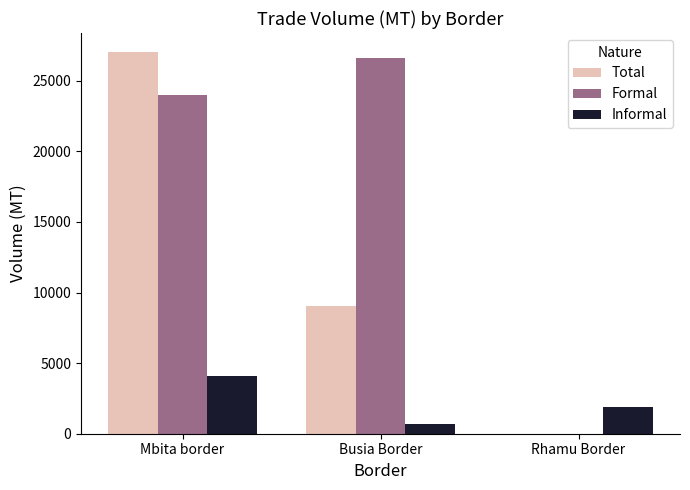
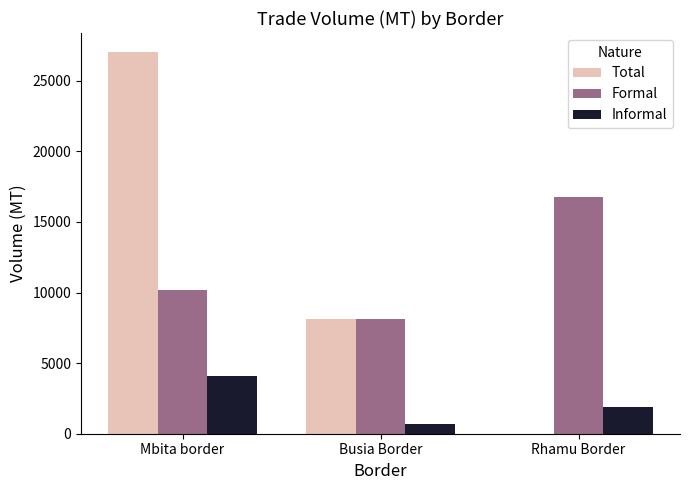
  {
    "Total": {
      "Mbita border": 27000,
-     "Busia Border": 9100
+     "Busia Border": 8100
    },
    "Formal": {
-     "Mbita border": 24000,
-     "Busia Border": 26600,
-     "Rhamu Border": 0
+     "Mbita border": 10100,
+     "Busia Border": 8100,
+     "Rhamu Border": 16800
    },
    "Informal": {
      "Mbita border": 4100,
      "Busia Border": 700,
      "Rhamu Border": 1900
    }
  }
